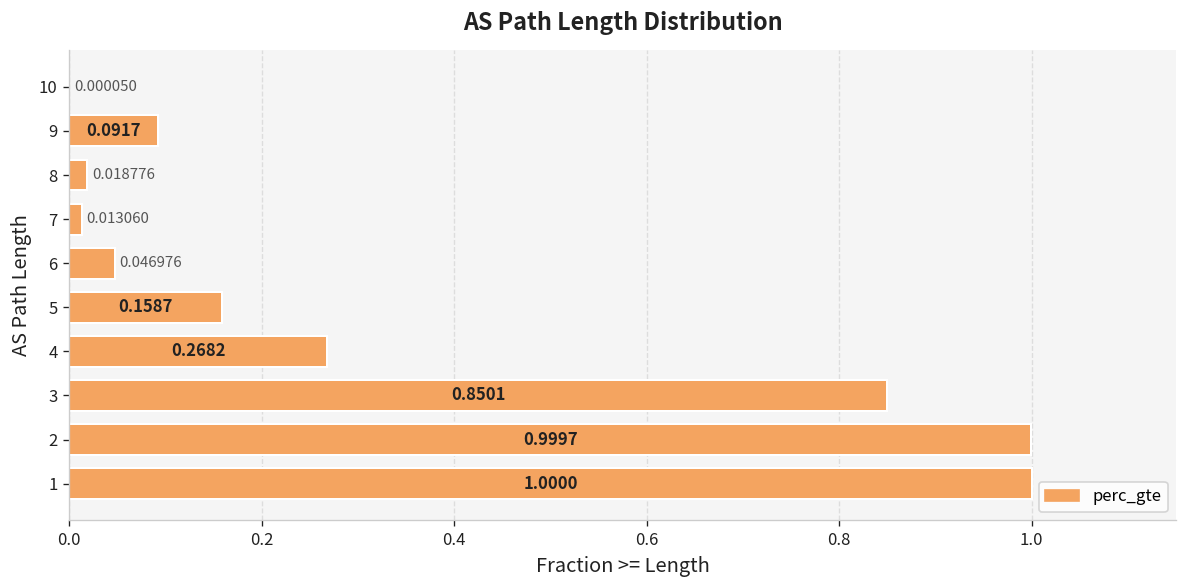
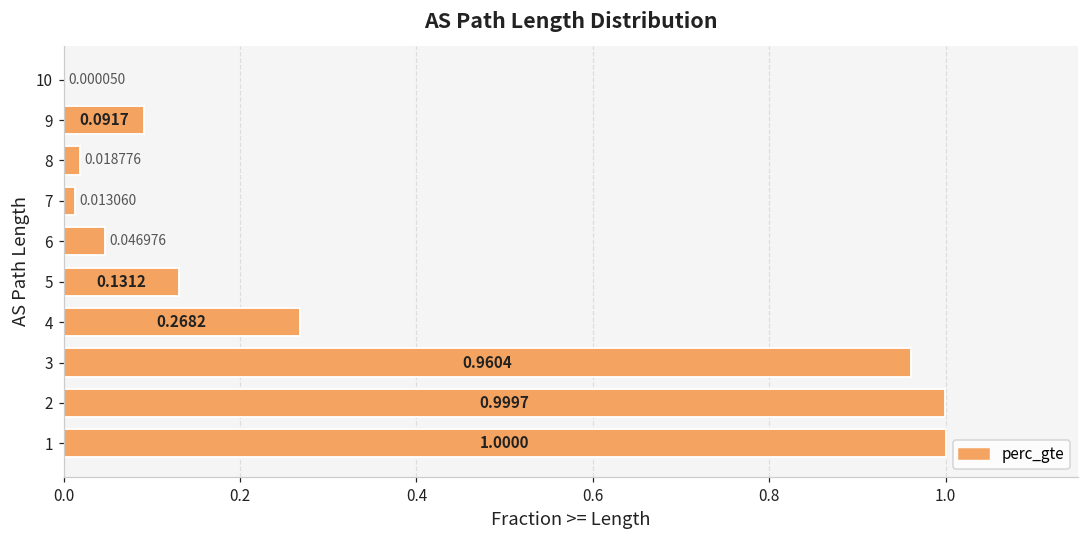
  {
    "10": 0.000050,
    "9": 0.0917,
    "8": 0.018776,
    "7": 0.013060,
    "6": 0.046976,
-   "5": 0.1587,
+   "5": 0.1312,
    "4": 0.2682,
-   "3": 0.8501,
+   "3": 0.9604,
    "2": 0.9997,
    "1": 1.0000
  }
